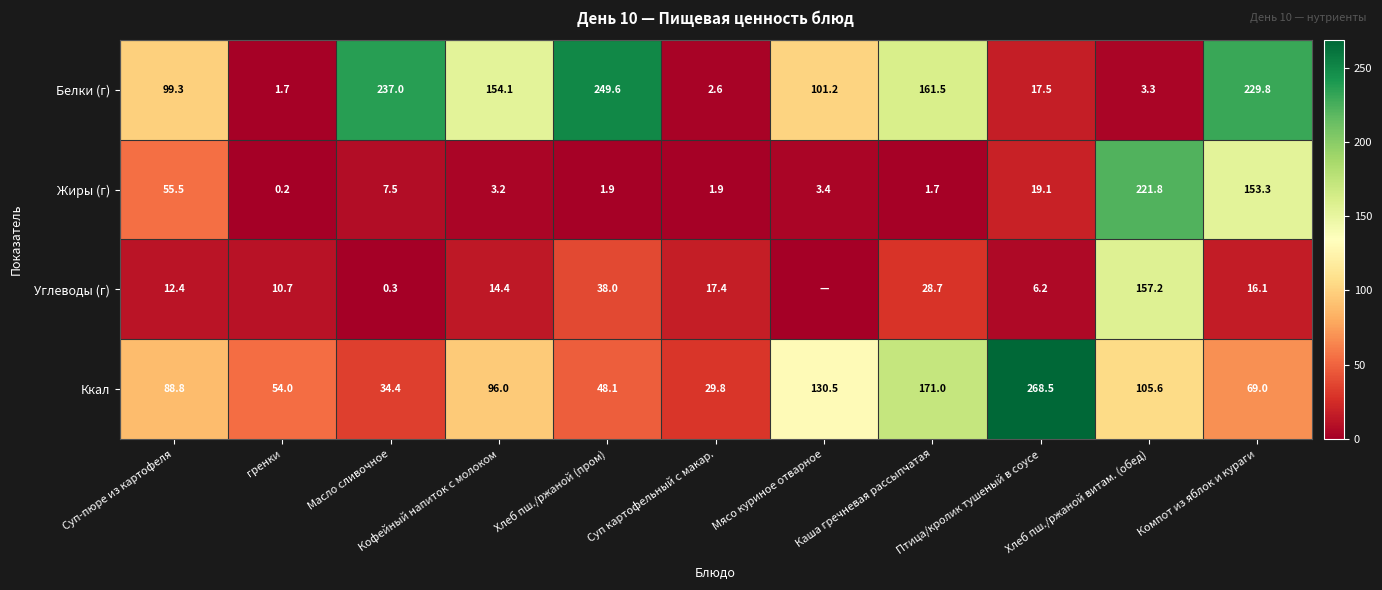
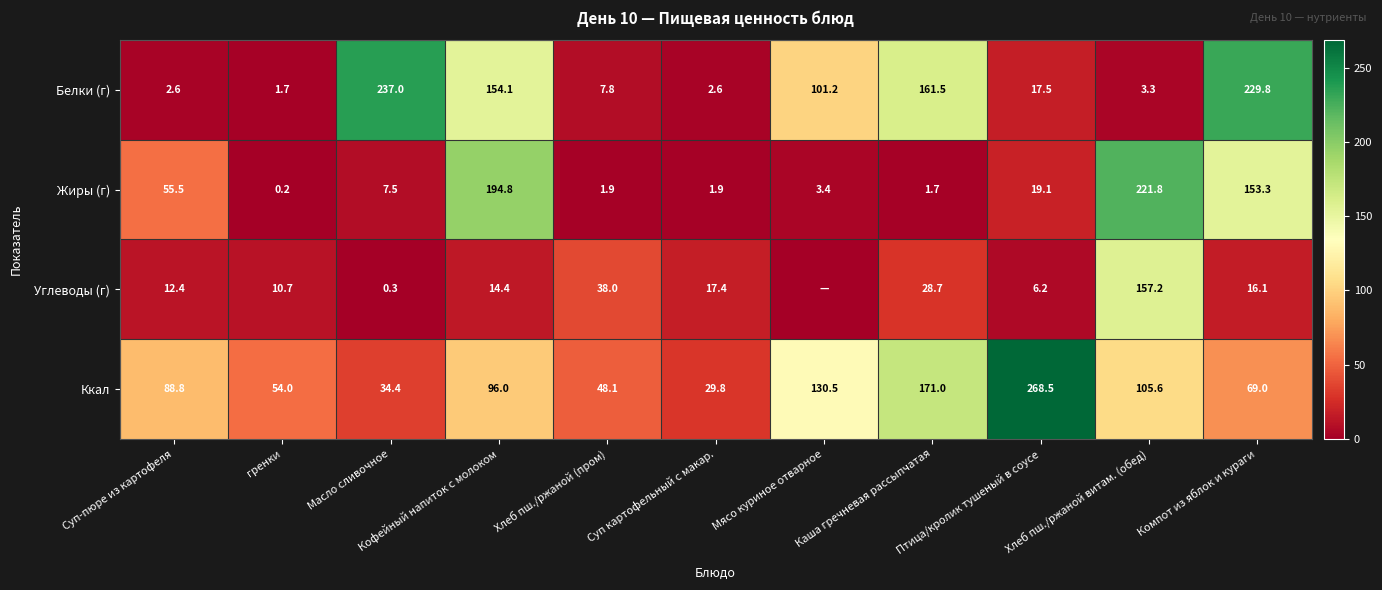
  {
    "Белки (г)": {
-     "Суп-пюре из картофеля": 99.3,
+     "Суп-пюре из картофеля": 2.6,
      "гренки": 1.7,
      "Масло сливочное": 237.0,
      "Кофейный напиток с молоком": 154.1,
-     "Хлеб пш./ржаной (пром)": 249.6,
+     "Хлеб пш./ржаной (пром)": 7.8,
      "Суп картофельный с макар.": 2.6,
      "Мясо куриное отварное": 101.2,
      "Каша гречневая рассыпчатая": 161.5,
      "Птица/кролик тушеный в соусе": 17.5,
      "Хлеб пш./ржаной витам. (обед)": 3.3,
      "Компот из яблок и кураги": 229.8
    },
    "Жиры (г)": {
      "Суп-пюре из картофеля": 55.5,
      "гренки": 0.2,
      "Масло сливочное": 7.5,
-     "Кофейный напиток с молоком": 3.2,
+     "Кофейный напиток с молоком": 194.8,
      "Хлеб пш./ржаной (пром)": 1.9,
      "Суп картофельный с макар.": 1.9,
      "Мясо куриное отварное": 3.4,
      "Каша гречневая рассыпчатая": 1.7,
      "Птица/кролик тушеный в соусе": 19.1,
      "Хлеб пш./ржаной витам. (обед)": 221.8,
      "Компот из яблок и кураги": 153.3
    },
    "Углеводы (г)": {
      "Суп-пюре из картофеля": 12.4,
      "гренки": 10.7,
      "Масло сливочное": 0.3,
      "Кофейный напиток с молоком": 14.4,
      "Хлеб пш./ржаной (пром)": 38.0,
      "Суп картофельный с макар.": 17.4,
      "Каша гречневая рассыпчатая": 28.7,
      "Птица/кролик тушеный в соусе": 6.2,
      "Хлеб пш./ржаной витам. (обед)": 157.2,
      "Компот из яблок и кураги": 16.1
    },
    "Ккал": {
      "Суп-пюре из картофеля": 88.8,
      "гренки": 54.0,
      "Масло сливочное": 34.4,
      "Кофейный напиток с молоком": 96.0,
      "Хлеб пш./ржаной (пром)": 48.1,
      "Суп картофельный с макар.": 29.8,
      "Мясо куриное отварное": 130.5,
      "Каша гречневая рассыпчатая": 171.0,
      "Птица/кролик тушеный в соусе": 268.5,
      "Хлеб пш./ржаной витам. (обед)": 105.6,
      "Компот из яблок и кураги": 69.0
    }
  }
